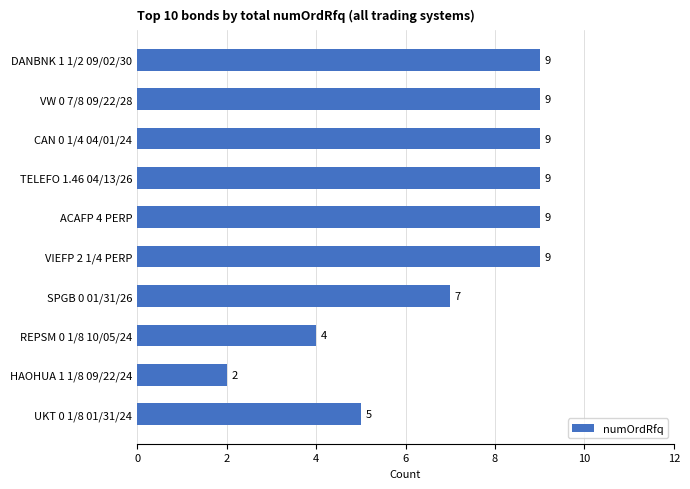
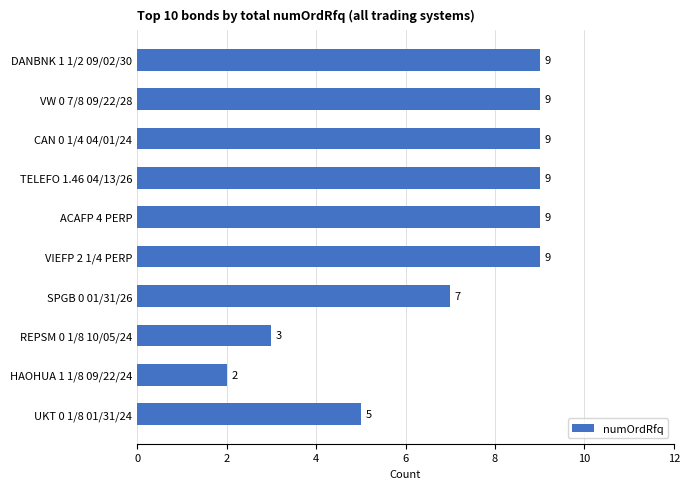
  {
    "DANBNK 1 1/2 09/02/30": 9,
    "VW 0 7/8 09/22/28": 9,
    "CAN 0 1/4 04/01/24": 9,
    "TELEFO 1.46 04/13/26": 9,
    "ACAFP 4 PERP": 9,
    "VIEFP 2 1/4 PERP": 9,
    "SPGB 0 01/31/26": 7,
-   "REPSM 0 1/8 10/05/24": 4,
+   "REPSM 0 1/8 10/05/24": 3,
    "HAOHUA 1 1/8 09/22/24": 2,
    "UKT 0 1/8 01/31/24": 5
  }
